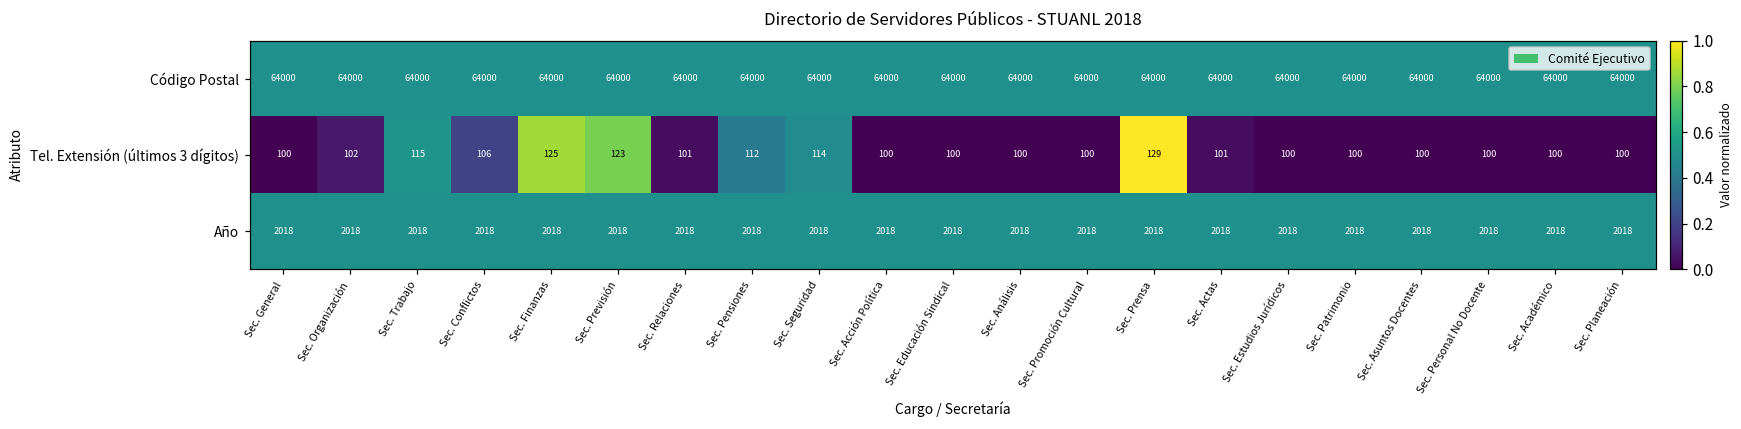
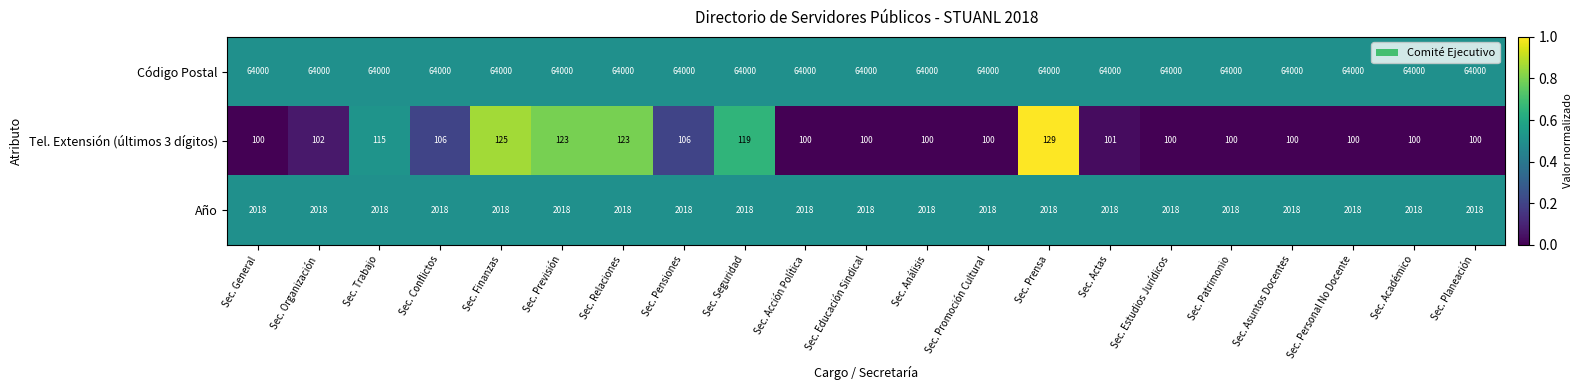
  {
    "Código Postal": {
      "Sec. General": 64000,
      "Sec. Organización": 64000,
      "Sec. Trabajo": 64000,
      "Sec. Conflictos": 64000,
      "Sec. Finanzas": 64000,
      "Sec. Previsión": 64000,
      "Sec. Relaciones": 64000,
      "Sec. Pensiones": 64000,
      "Sec. Seguridad": 64000,
      "Sec. Acción Política": 64000,
      "Sec. Educación Sindical": 64000,
      "Sec. Análisis": 64000,
      "Sec. Promoción Cultural": 64000,
      "Sec. Prensa": 64000,
      "Sec. Actas": 64000,
      "Sec. Estudios Jurídicos": 64000,
      "Sec. Patrimonio": 64000,
      "Sec. Asuntos Docentes": 64000,
      "Sec. Personal No Docente": 64000,
      "Sec. Académico": 64000,
      "Sec. Planeación": 64000
    },
    "Tel. Extensión (últimos 3 dígitos)": {
      "Sec. General": 100,
      "Sec. Organización": 102,
      "Sec. Trabajo": 115,
      "Sec. Conflictos": 106,
      "Sec. Finanzas": 125,
      "Sec. Previsión": 123,
-     "Sec. Relaciones": 101,
-     "Sec. Pensiones": 112,
-     "Sec. Seguridad": 114,
+     "Sec. Relaciones": 123,
+     "Sec. Pensiones": 106,
+     "Sec. Seguridad": 119,
      "Sec. Acción Política": 100,
      "Sec. Educación Sindical": 100,
      "Sec. Análisis": 100,
      "Sec. Promoción Cultural": 100,
      "Sec. Prensa": 129,
      "Sec. Actas": 101,
      "Sec. Estudios Jurídicos": 100,
      "Sec. Patrimonio": 100,
      "Sec. Asuntos Docentes": 100,
      "Sec. Personal No Docente": 100,
      "Sec. Académico": 100,
      "Sec. Planeación": 100
    },
    "Año": {
      "Sec. General": 2018,
      "Sec. Organización": 2018,
      "Sec. Trabajo": 2018,
      "Sec. Conflictos": 2018,
      "Sec. Finanzas": 2018,
      "Sec. Previsión": 2018,
      "Sec. Relaciones": 2018,
      "Sec. Pensiones": 2018,
      "Sec. Seguridad": 2018,
      "Sec. Acción Política": 2018,
      "Sec. Educación Sindical": 2018,
      "Sec. Análisis": 2018,
      "Sec. Promoción Cultural": 2018,
      "Sec. Prensa": 2018,
      "Sec. Actas": 2018,
      "Sec. Estudios Jurídicos": 2018,
      "Sec. Patrimonio": 2018,
      "Sec. Asuntos Docentes": 2018,
      "Sec. Personal No Docente": 2018,
      "Sec. Académico": 2018,
      "Sec. Planeación": 2018
    }
  }
